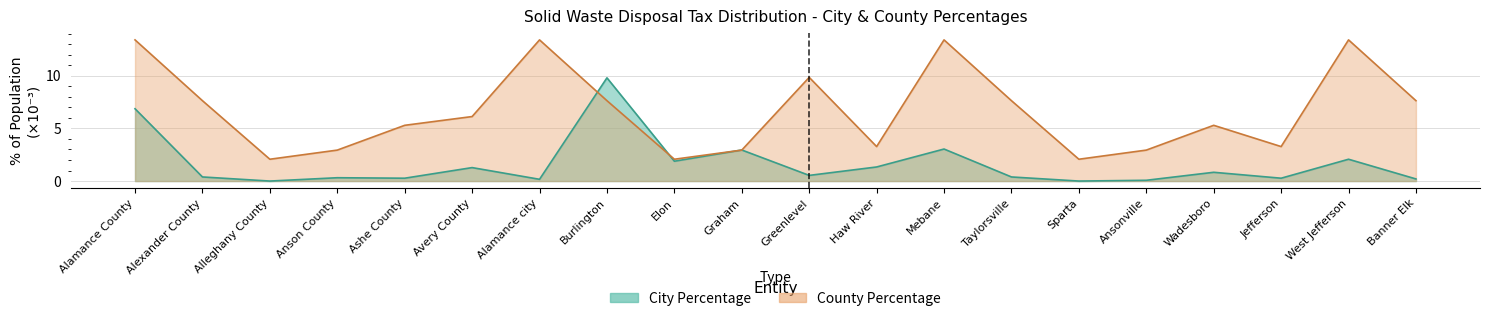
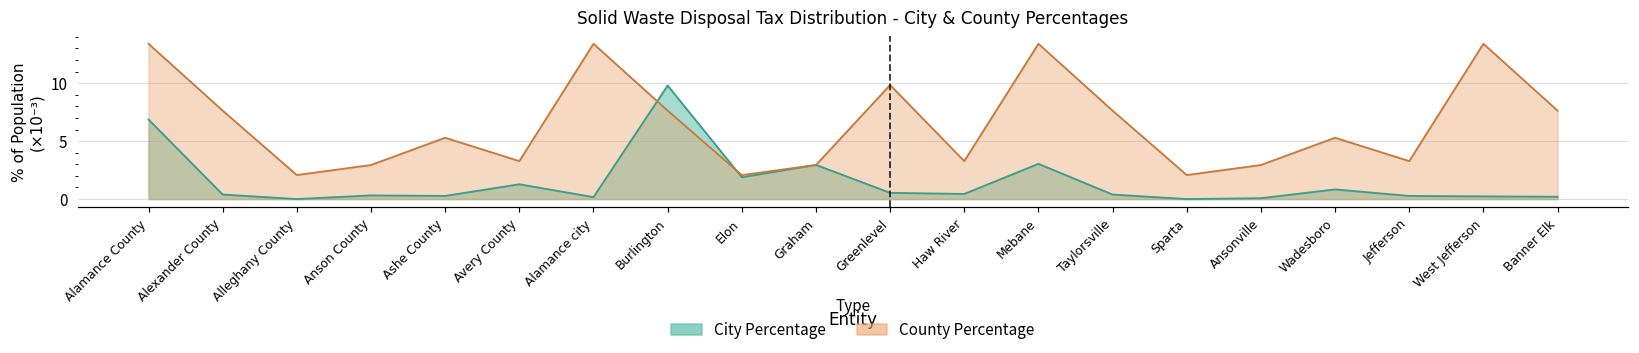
  {
    "City Percentage": {
      "Alamance County": 6.9,
      "Alexander County": 0.4,
      "Alleghany County": 0.0,
      "Anson County": 0.3,
      "Ashe County": 0.3,
      "Avery County": 1.3,
      "Alamance city": 0.2,
      "Burlington": 9.8,
      "Greenlevel": 0.5,
-     "Haw River": 1.3,
+     "Haw River": 0.4,
      "Mebane": 3.0,
      "Taylorsville": 0.4,
      "Sparta": 0.0,
      "Ansonville": 0.1,
      "Wadesboro": 0.8,
      "Jefferson": 0.3,
-     "West Jefferson": 2.1,
+     "West Jefferson": 0.2,
      "Banner Elk": 0.2
    },
    "County Percentage": {
      "Alamance County": 13.4,
      "Alexander County": 7.6,
      "Alleghany County": 2.1,
      "Anson County": 2.9,
      "Ashe County": 5.3,
-     "Avery County": 6.1,
+     "Avery County": 3.3,
      "Alamance city": 13.4,
      "Burlington": 7.6,
      "Greenlevel": 9.8,
      "Haw River": 3.3,
      "Mebane": 13.4,
      "Taylorsville": 7.6,
      "Sparta": 2.1,
      "Ansonville": 2.9,
      "Wadesboro": 5.3,
      "Jefferson": 3.3,
      "West Jefferson": 13.4,
      "Banner Elk": 7.6
    }
  }
